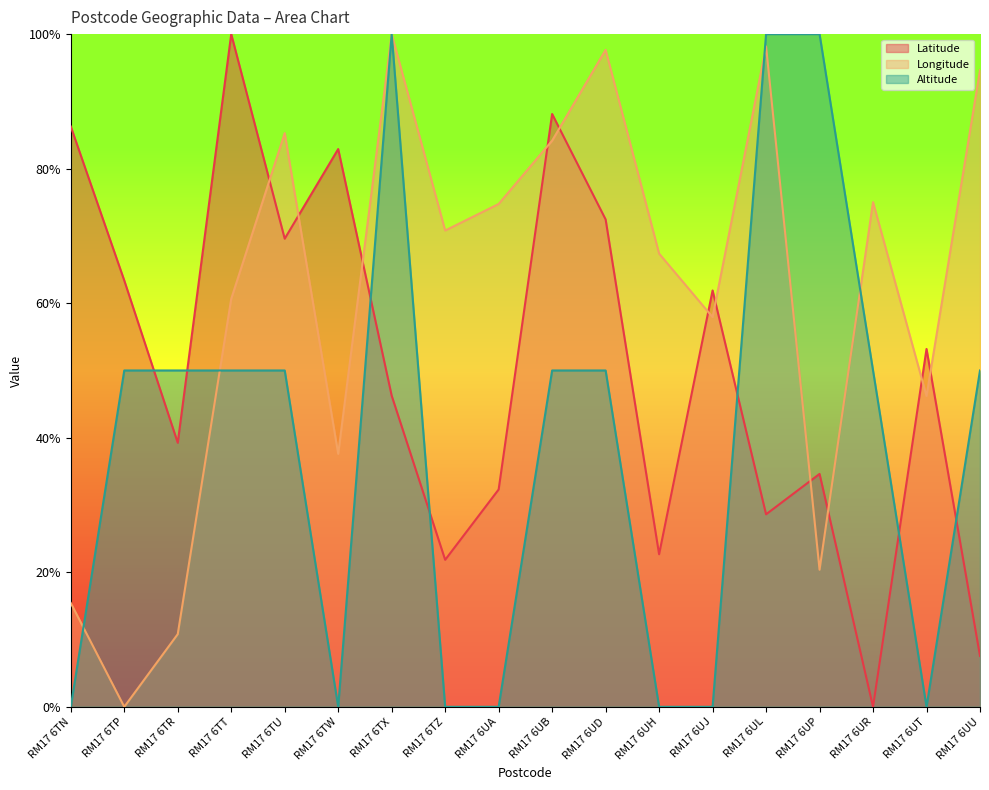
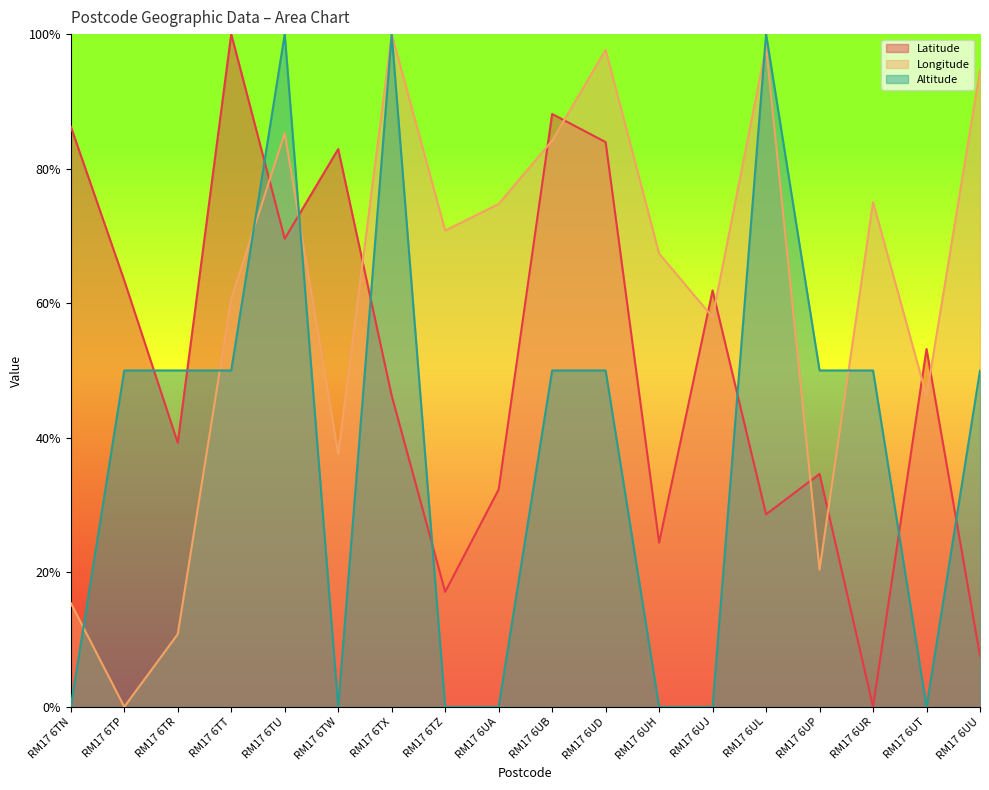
  {
    "Latitude": {
      "RM17 6TN": "86%",
      "RM17 6TP": "63%",
      "RM17 6TR": "39%",
      "RM17 6TT": "100%",
      "RM17 6TU": "70%",
      "RM17 6TW": "83%",
      "RM17 6TX": "46%",
-     "RM17 6TZ": "22%",
+     "RM17 6TZ": "17%",
      "RM17 6UA": "32%",
      "RM17 6UB": "88%",
-     "RM17 6UD": "72%",
-     "RM17 6UH": "23%",
+     "RM17 6UD": "84%",
+     "RM17 6UH": "24%",
      "RM17 6UJ": "62%",
      "RM17 6UL": "29%",
      "RM17 6UP": "35%",
      "RM17 6UR": "0%",
      "RM17 6UT": "53%",
      "RM17 6UU": "8%"
    },
    "Longitude": {
      "RM17 6TN": "15%",
      "RM17 6TP": "0%",
      "RM17 6TR": "11%",
      "RM17 6TT": "61%",
      "RM17 6TU": "85%",
      "RM17 6TW": "38%",
      "RM17 6TZ": "71%",
      "RM17 6UA": "75%",
      "RM17 6UB": "84%",
      "RM17 6UD": "98%",
      "RM17 6UH": "67%",
      "RM17 6UJ": "58%",
      "RM17 6UL": "98%",
      "RM17 6UP": "20%",
      "RM17 6UR": "75%",
      "RM17 6UT": "46%",
      "RM17 6UU": "95%"
    },
    "Altitude": {
      "RM17 6TN": "0%",
      "RM17 6TP": "50%",
      "RM17 6TR": "50%",
      "RM17 6TT": "50%",
-     "RM17 6TU": "50%",
+     "RM17 6TU": "100%",
      "RM17 6TW": "0%",
      "RM17 6TZ": "0%",
      "RM17 6UA": "0%",
      "RM17 6UB": "50%",
      "RM17 6UD": "50%",
      "RM17 6UH": "0%",
      "RM17 6UJ": "0%",
      "RM17 6UL": "100%",
-     "RM17 6UP": "100%",
+     "RM17 6UP": "50%",
      "RM17 6UR": "50%",
      "RM17 6UT": "0%",
      "RM17 6UU": "50%"
    }
  }
